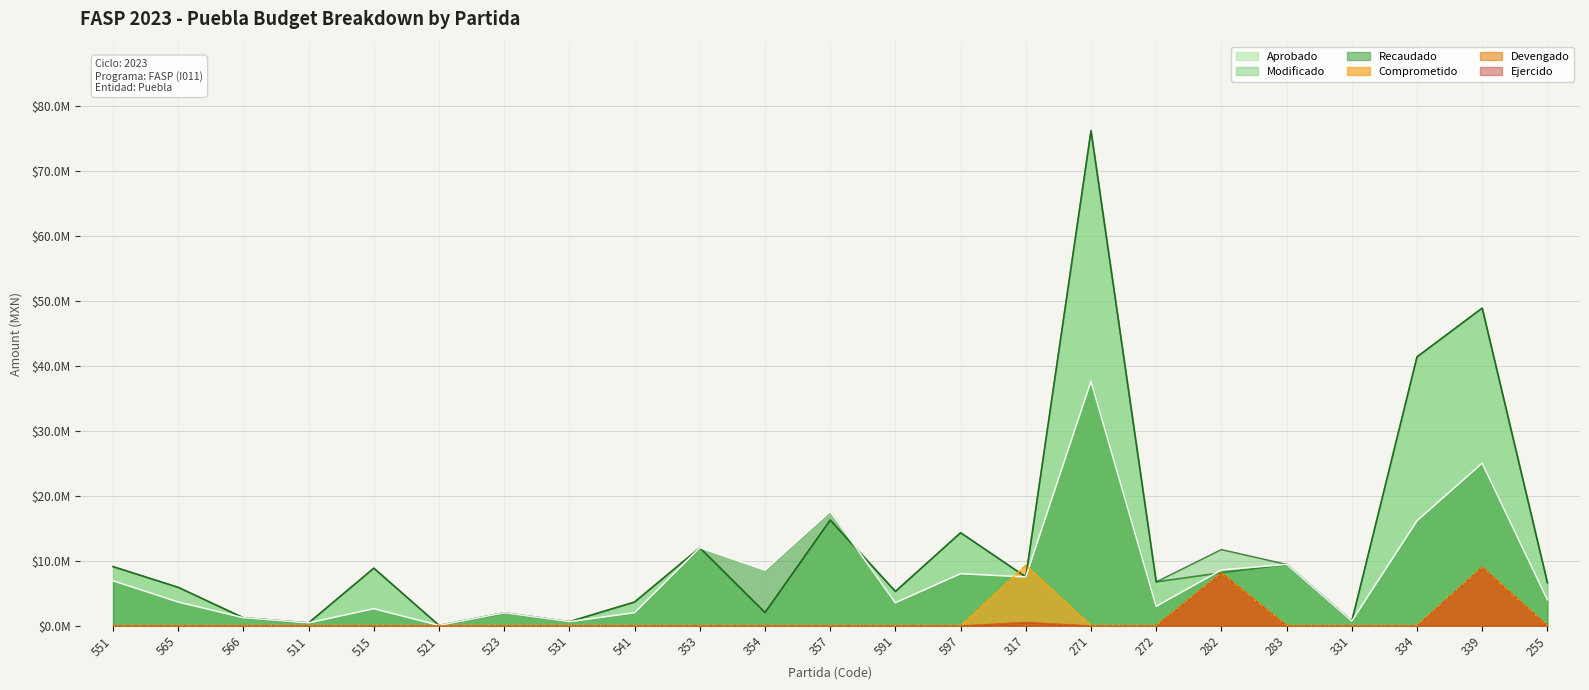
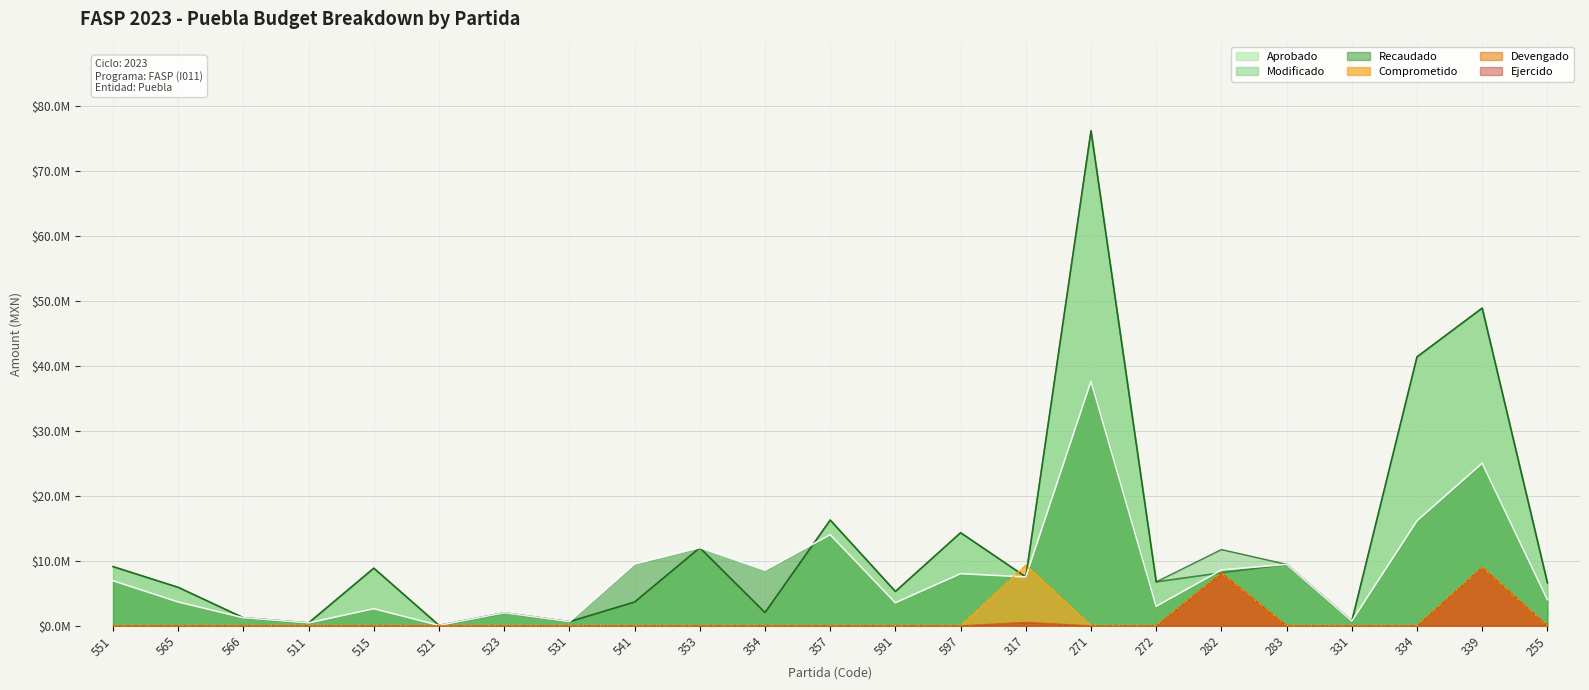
  {
    "Recaudado": {
      "551": "$7000000",
      "565": "$4000000",
      "515": "$3000000",
-     "541": "$2000000",
+     "541": "$9000000",
      "354": "$9000000",
-     "357": "$18000000",
+     "357": "$14000000",
      "591": "$4000000",
      "597": "$8000000",
      "271": "$38000000",
      "272": "$3000000",
      "282": "$9000000",
      "334": "$16000000",
      "339": "$25000000",
      "255": "$4000000"
    },
    "Comprometido": {
      "317": "$9000000"
    },
    "Ejercido": {
      "317": "$1000000"
    }
  }
